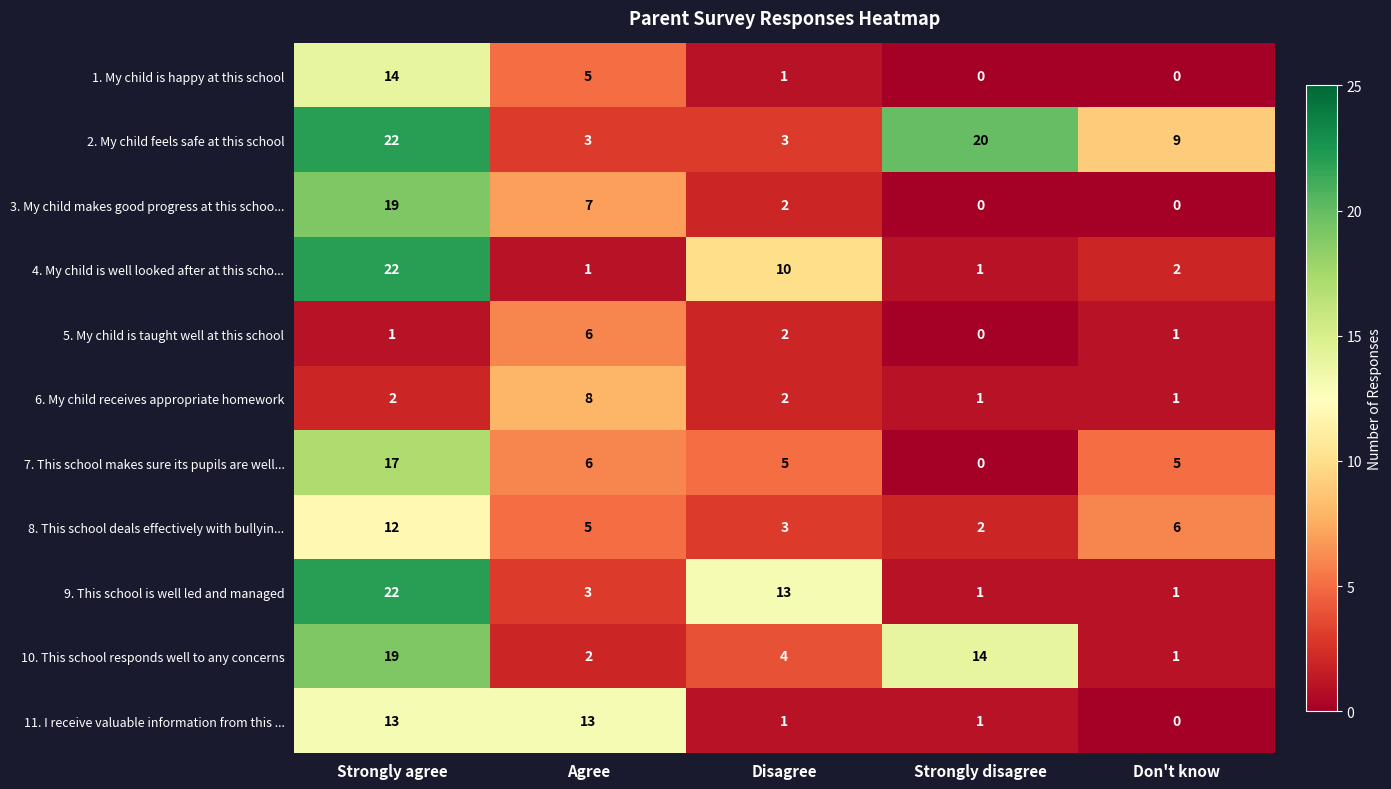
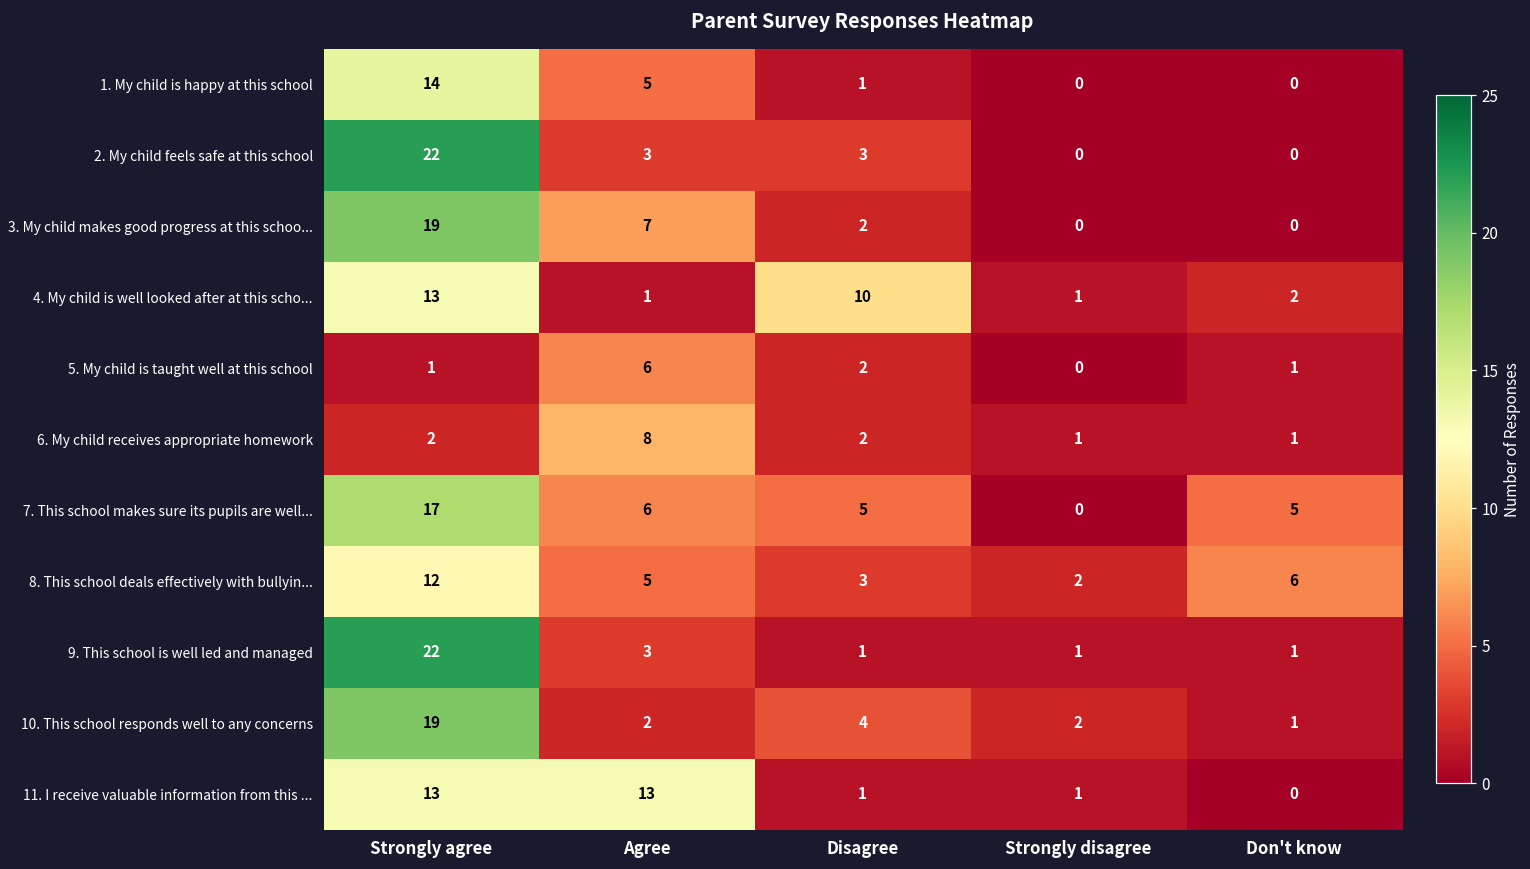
  {
    "1. My child is happy at this school": {
      "Strongly agree": 14,
      "Agree": 5,
      "Disagree": 1,
      "Strongly disagree": 0,
      "Don't know": 0
    },
    "2. My child feels safe at this school": {
      "Strongly agree": 22,
      "Agree": 3,
      "Disagree": 3,
-     "Strongly disagree": 20,
-     "Don't know": 9
+     "Strongly disagree": 0,
+     "Don't know": 0
    },
    "3. My child makes good progress at this schoo...": {
      "Strongly agree": 19,
      "Agree": 7,
      "Disagree": 2,
      "Strongly disagree": 0,
      "Don't know": 0
    },
    "4. My child is well looked after at this scho...": {
-     "Strongly agree": 22,
+     "Strongly agree": 13,
      "Agree": 1,
      "Disagree": 10,
      "Strongly disagree": 1,
      "Don't know": 2
    },
    "5. My child is taught well at this school": {
      "Strongly agree": 1,
      "Agree": 6,
      "Disagree": 2,
      "Strongly disagree": 0,
      "Don't know": 1
    },
    "6. My child receives appropriate homework": {
      "Strongly agree": 2,
      "Agree": 8,
      "Disagree": 2,
      "Strongly disagree": 1,
      "Don't know": 1
    },
    "7. This school makes sure its pupils are well...": {
      "Strongly agree": 17,
      "Agree": 6,
      "Disagree": 5,
      "Strongly disagree": 0,
      "Don't know": 5
    },
    "8. This school deals effectively with bullyin...": {
      "Strongly agree": 12,
      "Agree": 5,
      "Disagree": 3,
      "Strongly disagree": 2,
      "Don't know": 6
    },
    "9. This school is well led and managed": {
      "Strongly agree": 22,
      "Agree": 3,
-     "Disagree": 13,
+     "Disagree": 1,
      "Strongly disagree": 1,
      "Don't know": 1
    },
    "10. This school responds well to any concerns": {
      "Strongly agree": 19,
      "Agree": 2,
      "Disagree": 4,
-     "Strongly disagree": 14,
+     "Strongly disagree": 2,
      "Don't know": 1
    },
    "11. I receive valuable information from this ...": {
      "Strongly agree": 13,
      "Agree": 13,
      "Disagree": 1,
      "Strongly disagree": 1,
      "Don't know": 0
    }
  }
